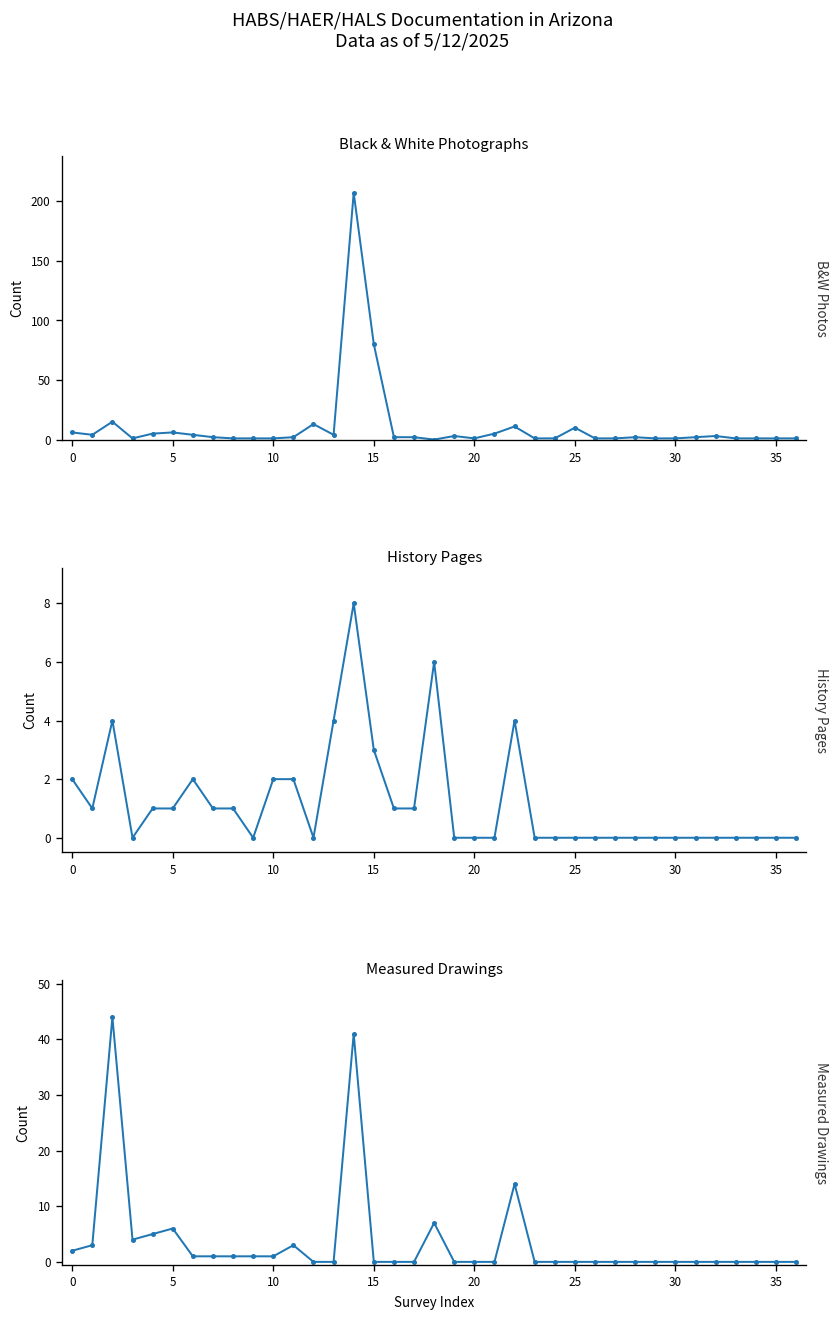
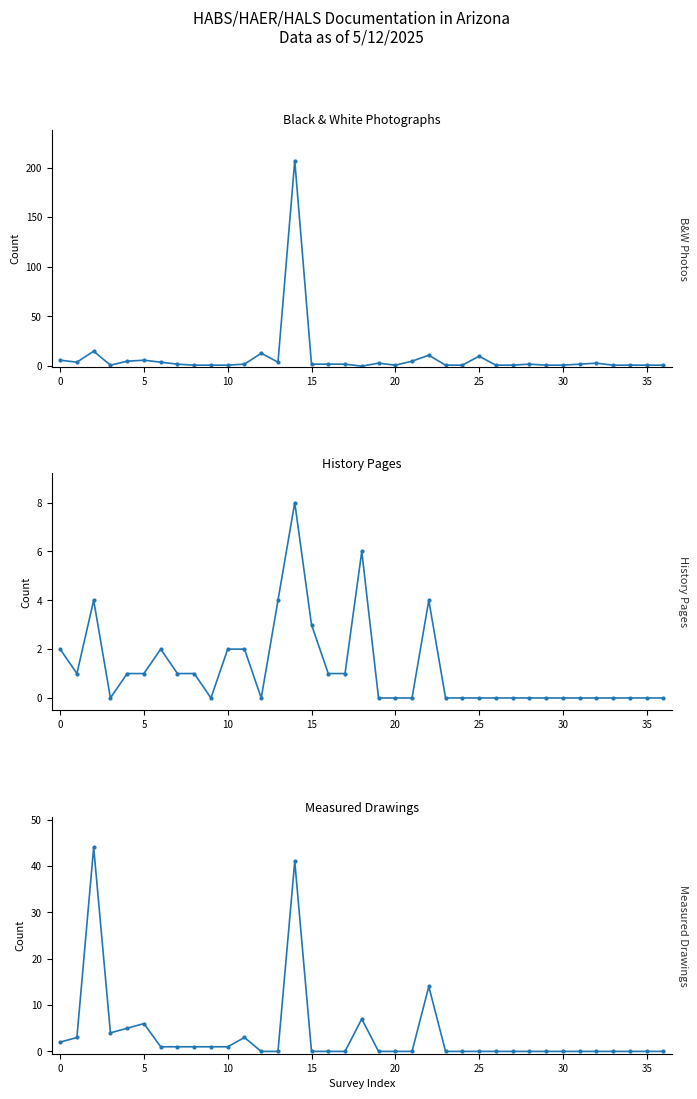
  {
    "Black & White Photographs": {
      "0": 10,
      "5": 10,
      "10": 0,
-     "15": 80,
+     "15": 0,
      "20": 0,
      "25": 10,
      "30": 0,
      "35": 0
    },
    "History Pages": {
      "0": 2.0,
      "5": 1.0,
      "10": 2.0,
      "15": 3.0,
      "20": 0.0,
      "25": 0.0,
      "30": 0.0,
      "35": 0.0
    },
    "Measured Drawings": {
      "0": 2,
      "5": 6,
      "10": 1,
      "15": 0,
      "20": 0,
      "25": 0,
      "30": 0,
      "35": 0
    }
  }
